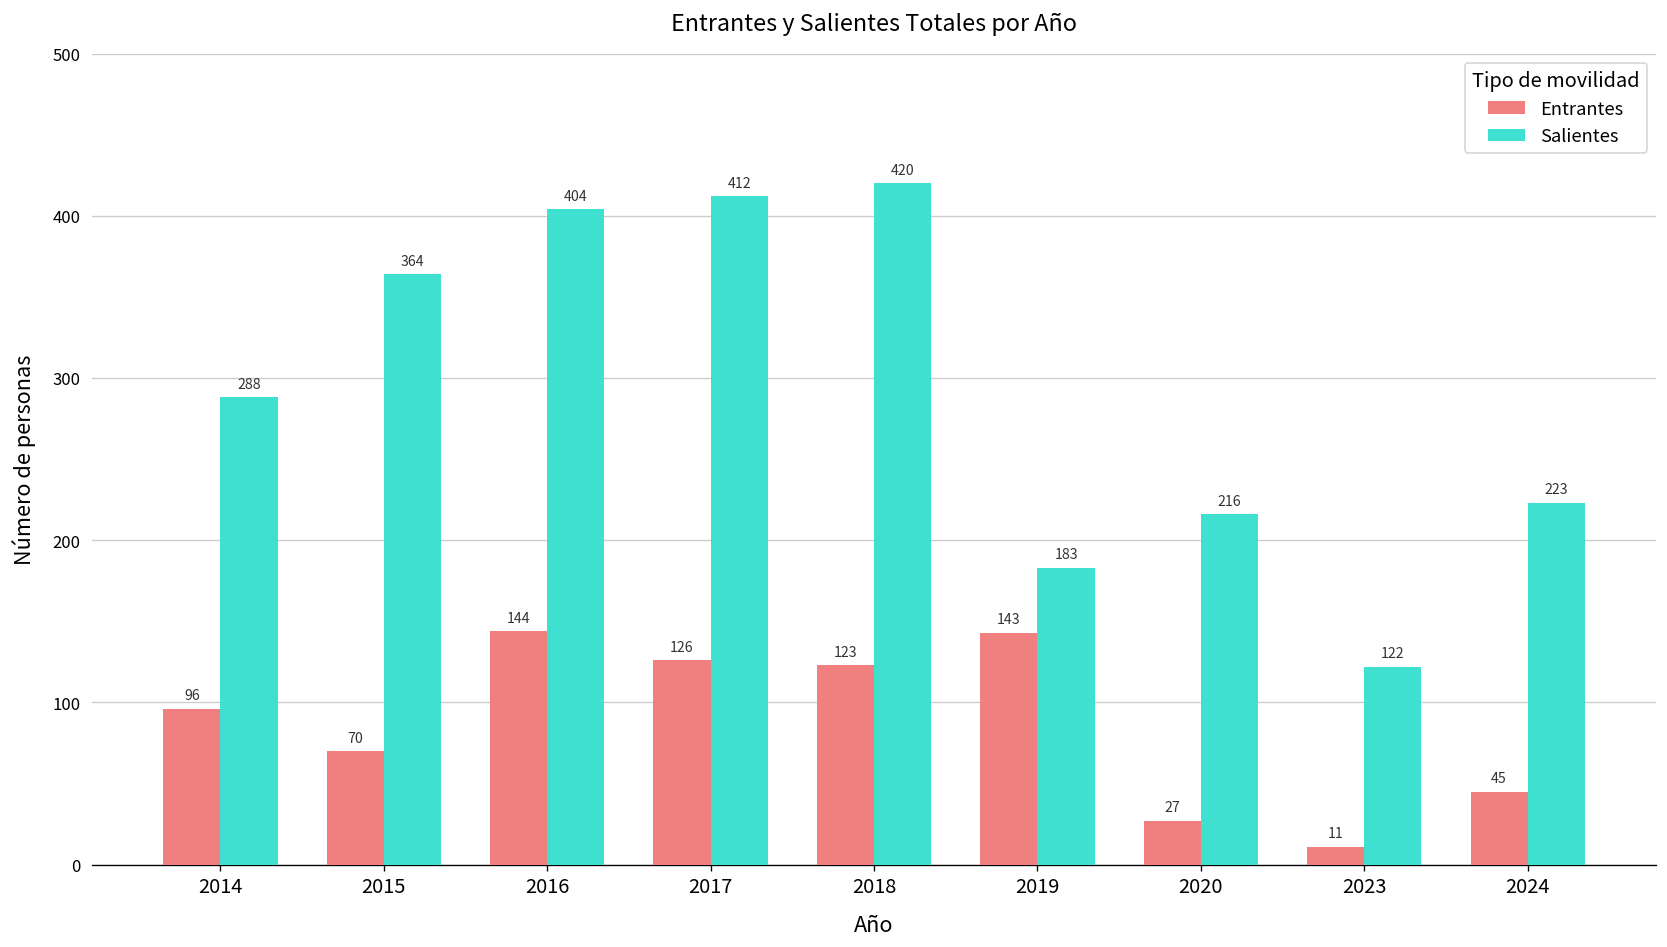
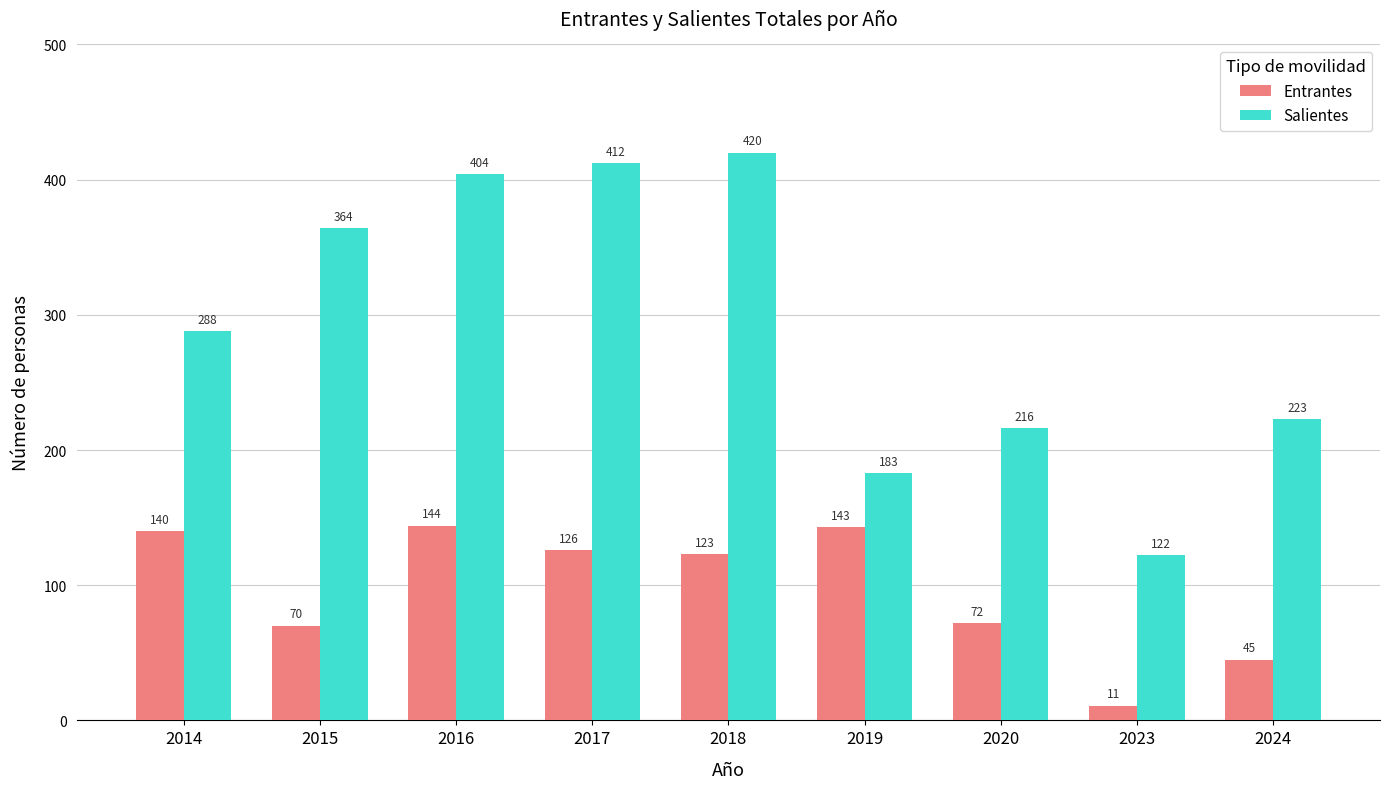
  {
    "Entrantes": {
-     "2014": 96,
+     "2014": 140,
      "2015": 70,
      "2016": 144,
      "2017": 126,
      "2018": 123,
      "2019": 143,
-     "2020": 27,
+     "2020": 72,
      "2023": 11,
      "2024": 45
    },
    "Salientes": {
      "2014": 288,
      "2015": 364,
      "2016": 404,
      "2017": 412,
      "2018": 420,
      "2019": 183,
      "2020": 216,
      "2023": 122,
      "2024": 223
    }
  }
